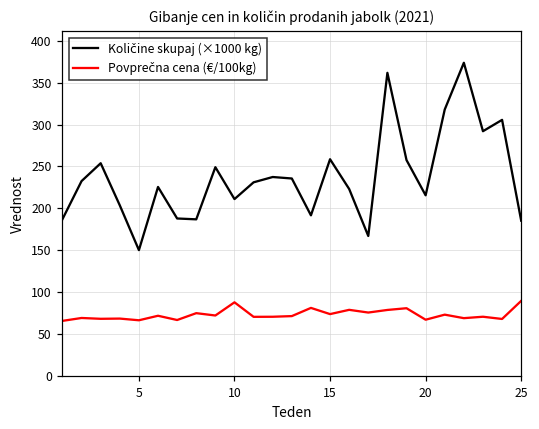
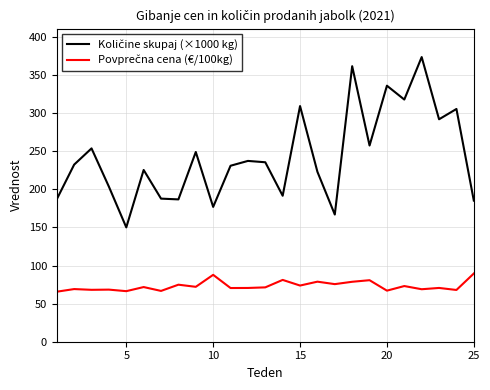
  {
    "Količine skupaj (×1000 kg)": {
      "5": 150,
-     "10": 210,
-     "15": 260,
-     "20": 220,
+     "10": 180,
+     "15": 310,
+     "20": 340,
      "25": 190
    },
    "Povprečna cena (€/100kg)": {
      "5": 70,
      "10": 90,
      "15": 70,
      "20": 70,
      "25": 90
    }
  }
